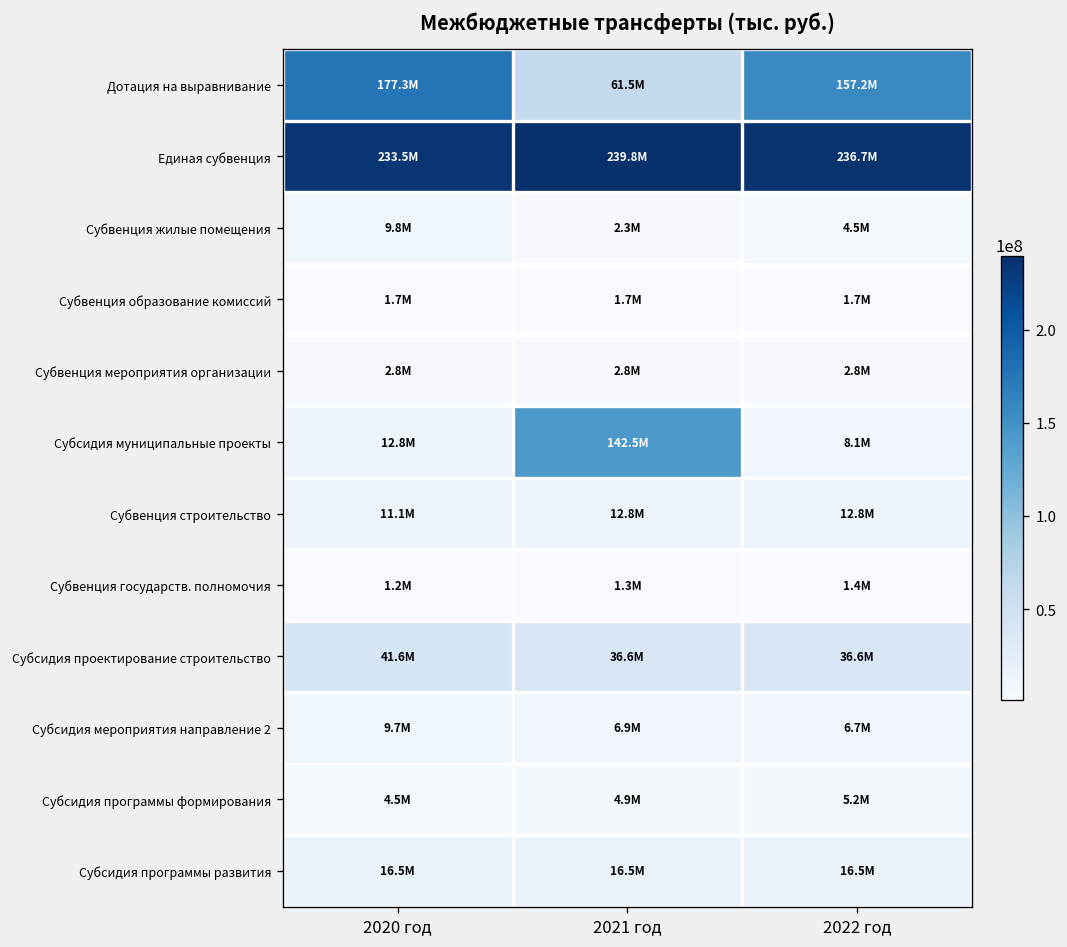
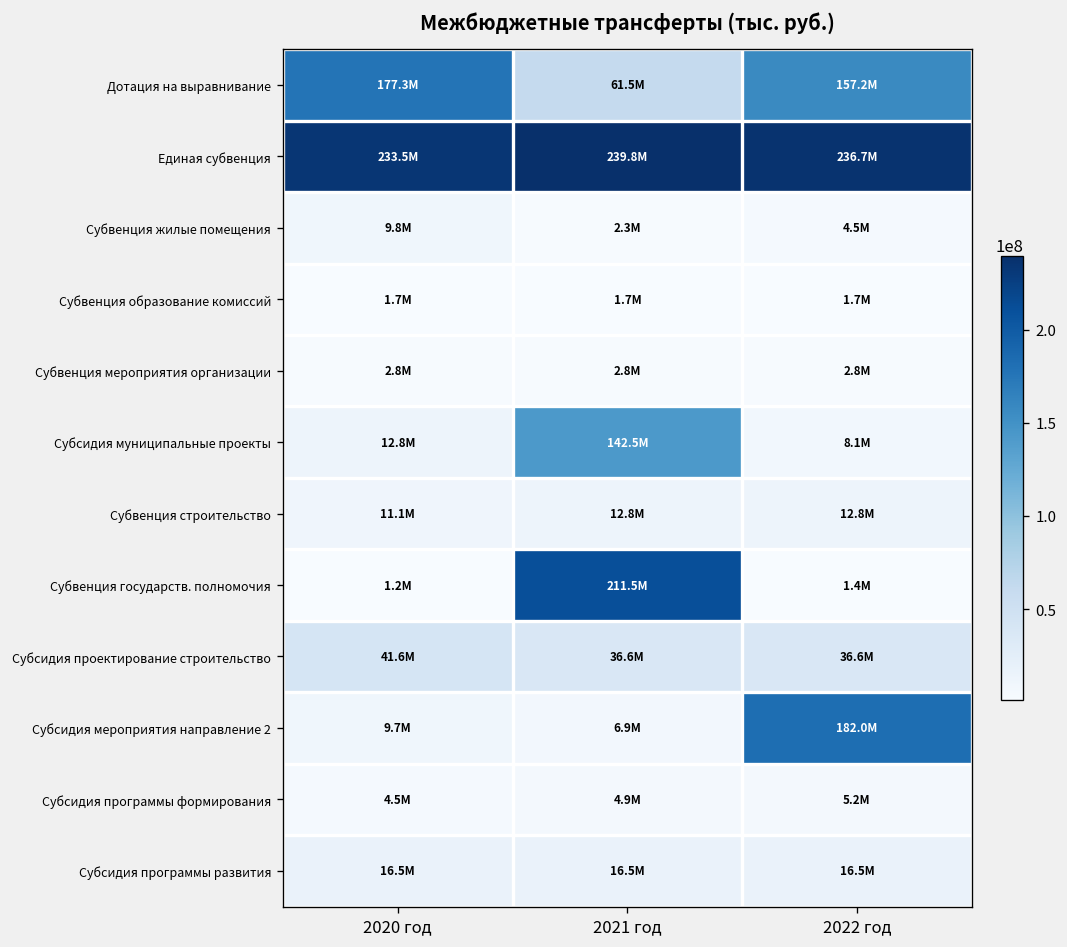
  {
    "Дотация на выравнивание": {
      "2020 год": "177.3M",
      "2021 год": "61.5M",
      "2022 год": "157.2M"
    },
    "Единая субвенция": {
      "2020 год": "233.5M",
      "2021 год": "239.8M",
      "2022 год": "236.7M"
    },
    "Субвенция жилые помещения": {
      "2020 год": "9.8M",
      "2021 год": "2.3M",
      "2022 год": "4.5M"
    },
    "Субвенция образование комиссий": {
      "2020 год": "1.7M",
      "2021 год": "1.7M",
      "2022 год": "1.7M"
    },
    "Субвенция мероприятия организации": {
      "2020 год": "2.8M",
      "2021 год": "2.8M",
      "2022 год": "2.8M"
    },
    "Субсидия муниципальные проекты": {
      "2020 год": "12.8M",
      "2021 год": "142.5M",
      "2022 год": "8.1M"
    },
    "Субвенция строительство": {
      "2020 год": "11.1M",
      "2021 год": "12.8M",
      "2022 год": "12.8M"
    },
    "Субвенция государств. полномочия": {
      "2020 год": "1.2M",
-     "2021 год": "1.3M",
+     "2021 год": "211.5M",
      "2022 год": "1.4M"
    },
    "Субсидия проектирование строительство": {
      "2020 год": "41.6M",
      "2021 год": "36.6M",
      "2022 год": "36.6M"
    },
    "Субсидия мероприятия направление 2": {
      "2020 год": "9.7M",
      "2021 год": "6.9M",
-     "2022 год": "6.7M"
+     "2022 год": "182.0M"
    },
    "Субсидия программы формирования": {
      "2020 год": "4.5M",
      "2021 год": "4.9M",
      "2022 год": "5.2M"
    },
    "Субсидия программы развития": {
      "2020 год": "16.5M",
      "2021 год": "16.5M",
      "2022 год": "16.5M"
    }
  }
